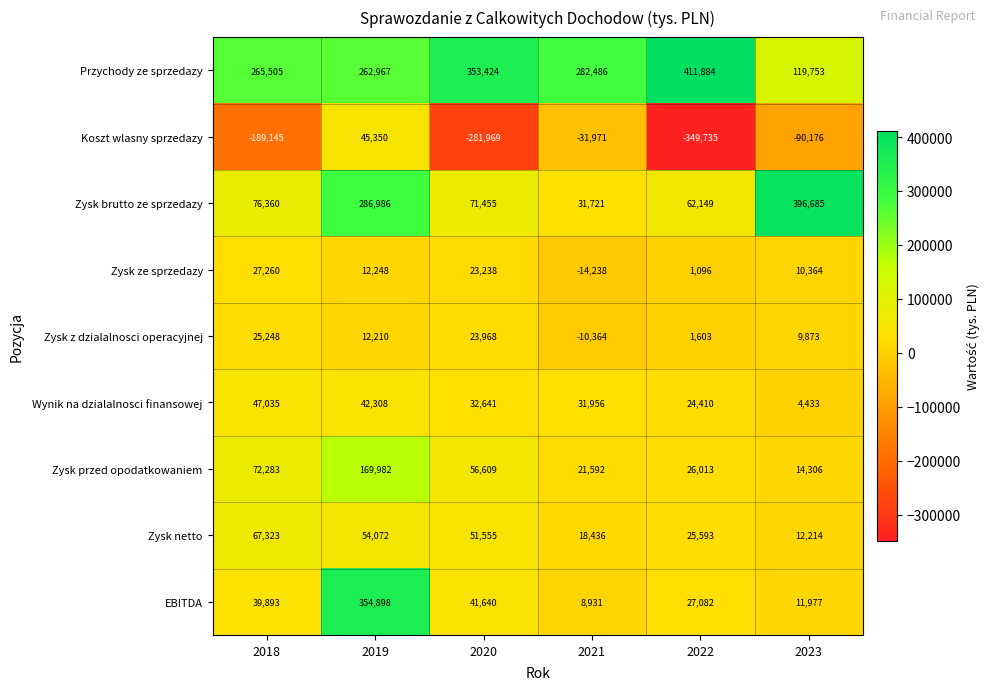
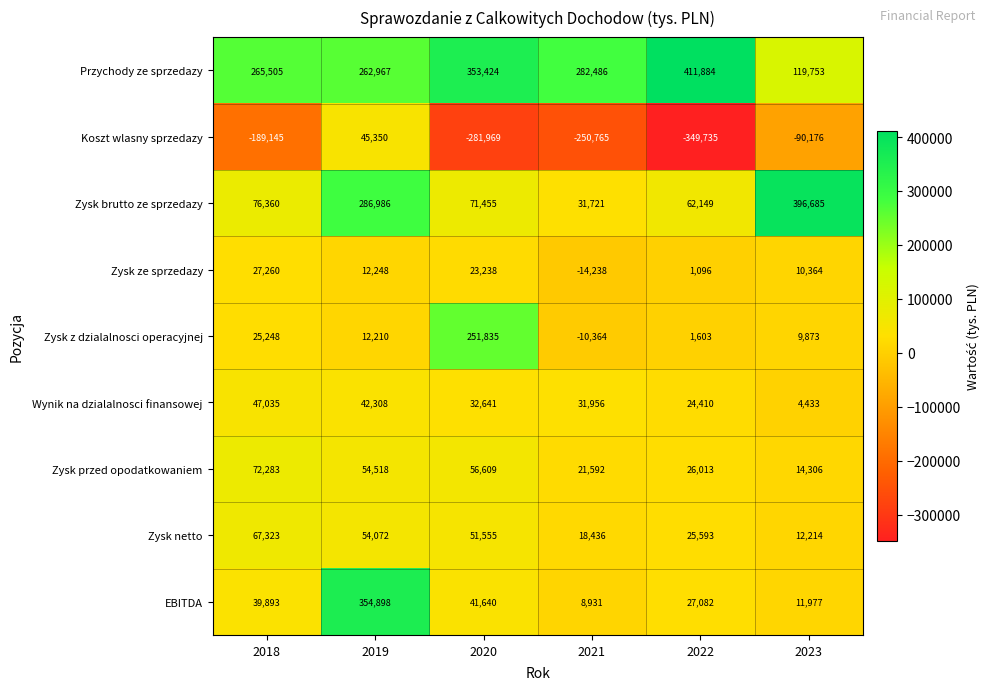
  {
    "Przychody ze sprzedazy": {
      "2018": "265,505",
      "2019": "262,967",
      "2020": "353,424",
      "2021": "282,486",
      "2022": "411,884",
      "2023": "119,753"
    },
    "Koszt wlasny sprzedazy": {
      "2018": "-189,145",
      "2019": "45,350",
      "2020": "-281,969",
-     "2021": "-31,971",
+     "2021": "-250,765",
      "2022": "-349,735",
      "2023": "-90,176"
    },
    "Zysk brutto ze sprzedazy": {
      "2018": "76,360",
      "2019": "286,986",
      "2020": "71,455",
      "2021": "31,721",
      "2022": "62,149",
      "2023": "396,685"
    },
    "Zysk ze sprzedazy": {
      "2018": "27,260",
      "2019": "12,248",
      "2020": "23,238",
      "2021": "-14,238",
      "2022": "1,096",
      "2023": "10,364"
    },
    "Zysk z dzialalnosci operacyjnej": {
      "2018": "25,248",
      "2019": "12,210",
-     "2020": "23,968",
+     "2020": "251,835",
      "2021": "-10,364",
      "2022": "1,603",
      "2023": "9,873"
    },
    "Wynik na dzialalnosci finansowej": {
      "2018": "47,035",
      "2019": "42,308",
      "2020": "32,641",
      "2021": "31,956",
      "2022": "24,410",
      "2023": "4,433"
    },
    "Zysk przed opodatkowaniem": {
      "2018": "72,283",
-     "2019": "169,982",
+     "2019": "54,518",
      "2020": "56,609",
      "2021": "21,592",
      "2022": "26,013",
      "2023": "14,306"
    },
    "Zysk netto": {
      "2018": "67,323",
      "2019": "54,072",
      "2020": "51,555",
      "2021": "18,436",
      "2022": "25,593",
      "2023": "12,214"
    },
    "EBITDA": {
      "2018": "39,893",
      "2019": "354,898",
      "2020": "41,640",
      "2021": "8,931",
      "2022": "27,082",
      "2023": "11,977"
    }
  }
